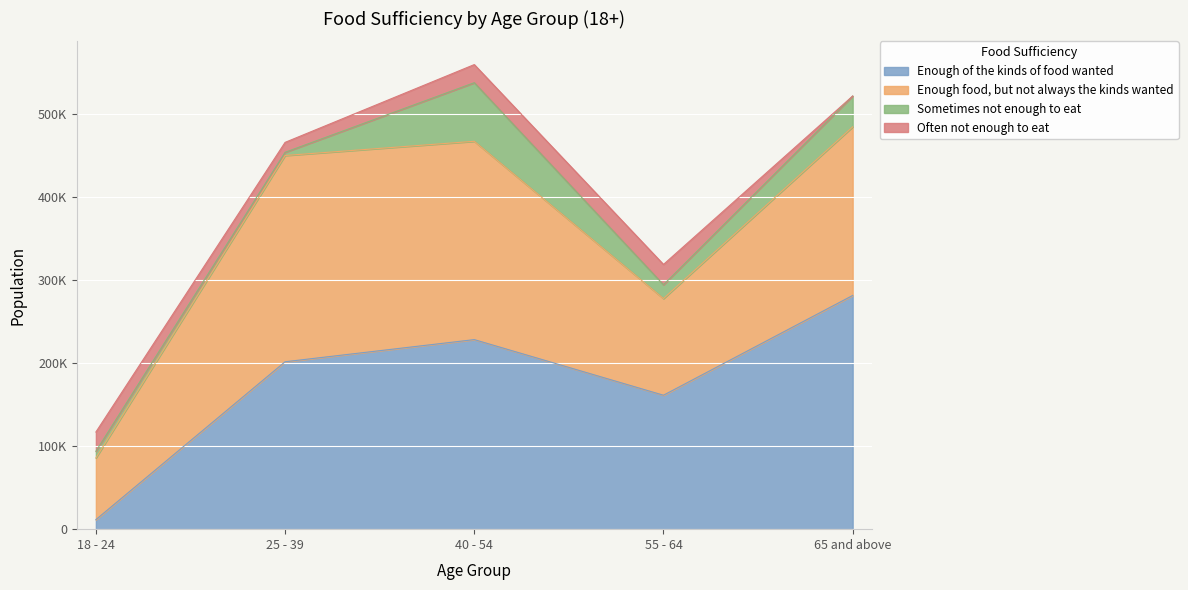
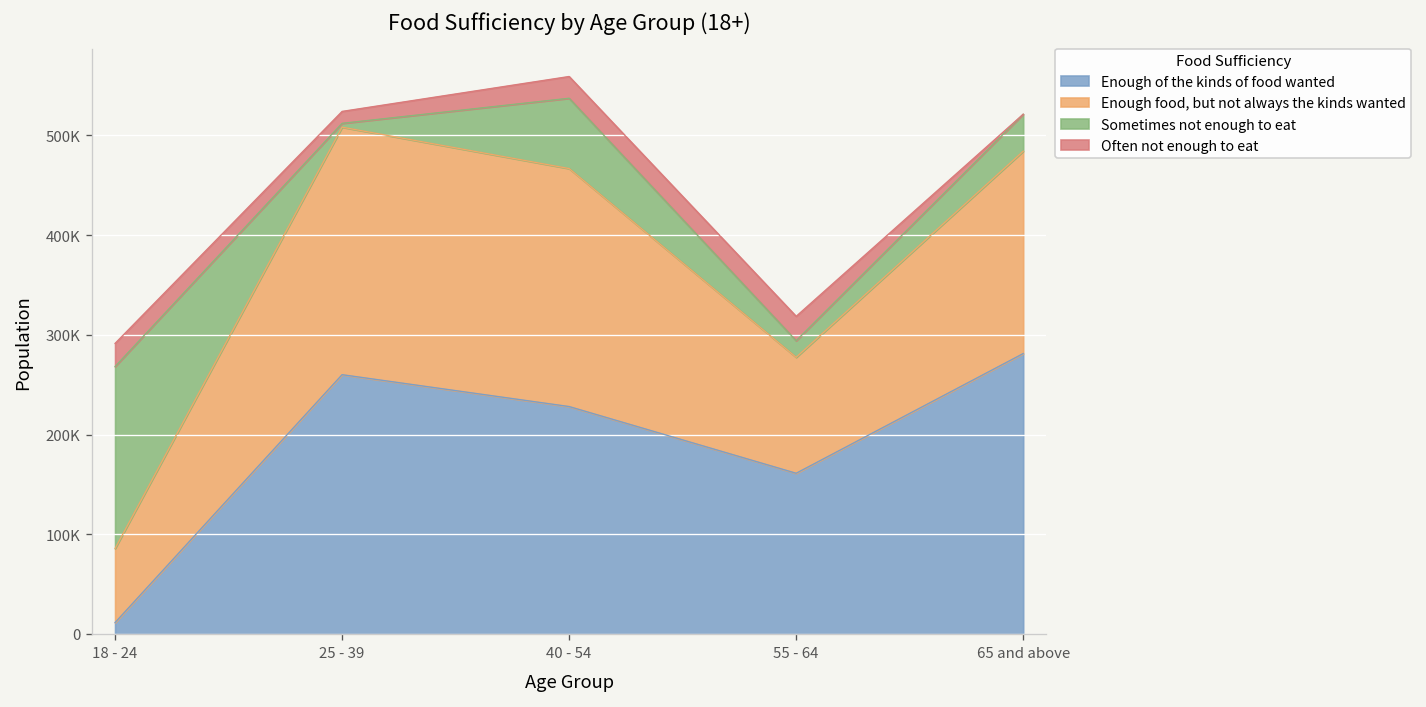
  {
    "Enough of the kinds of food wanted": {
      "18 - 24": 10000,
-     "25 - 39": 200000,
+     "25 - 39": 260000,
      "40 - 54": 230000,
      "55 - 64": 160000,
      "65 and above": 280000
    },
    "Sometimes not enough to eat": {
-     "18 - 24": 10000,
+     "18 - 24": 180000,
      "25 - 39": 0,
      "40 - 54": 70000,
      "55 - 64": 20000
    }
  }
